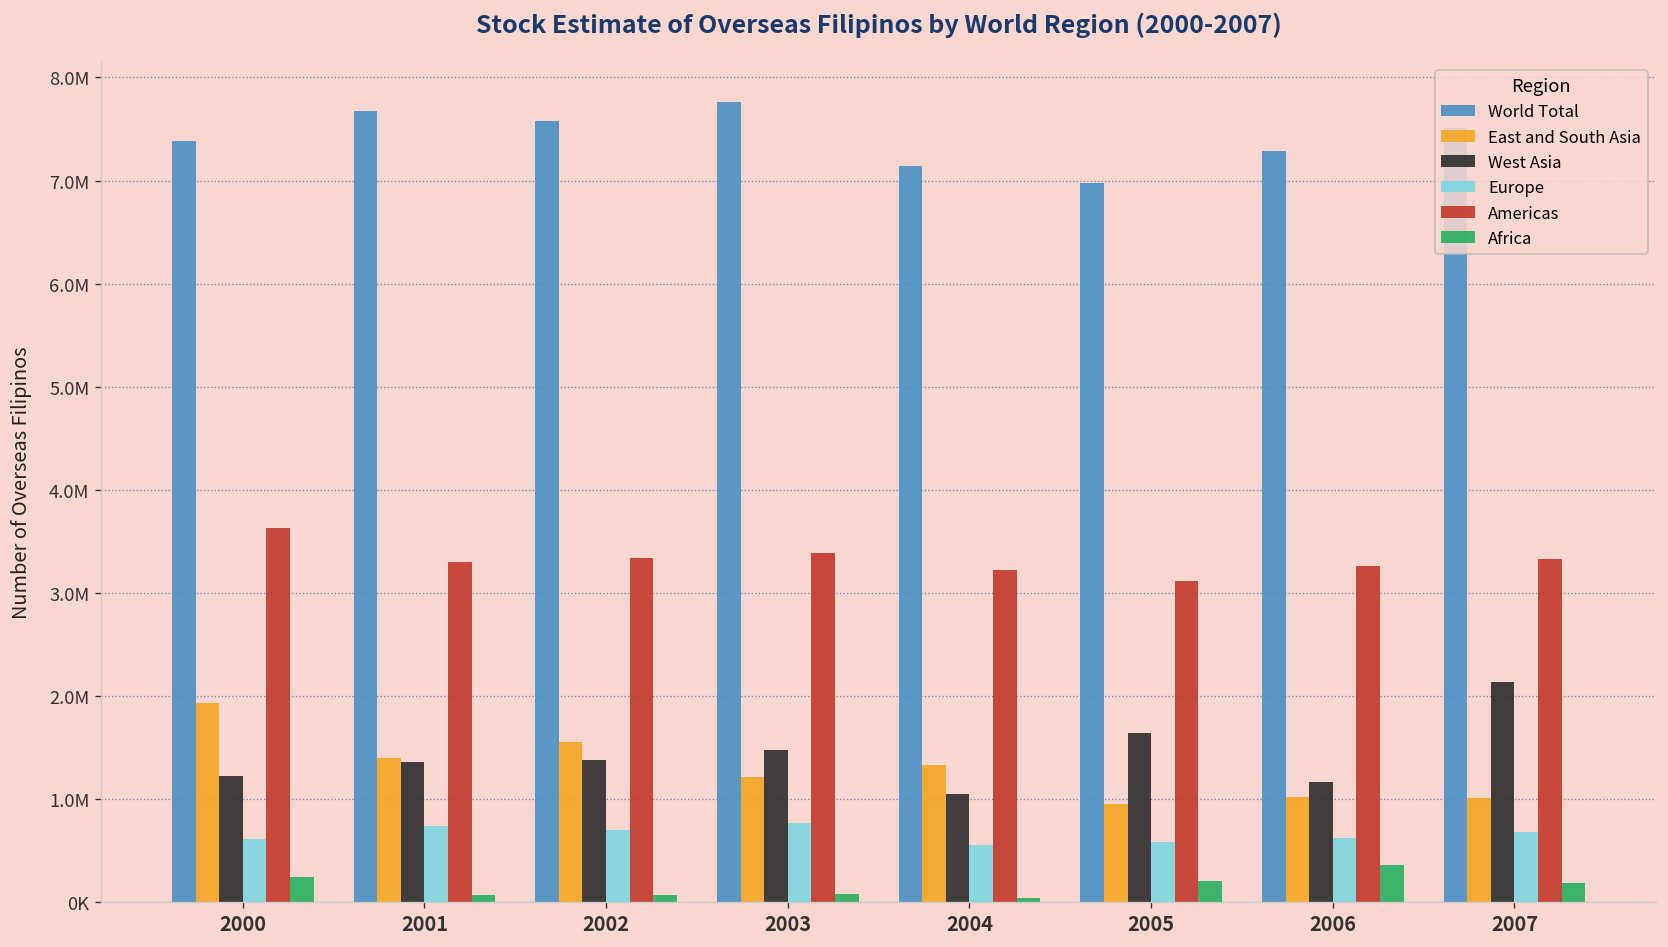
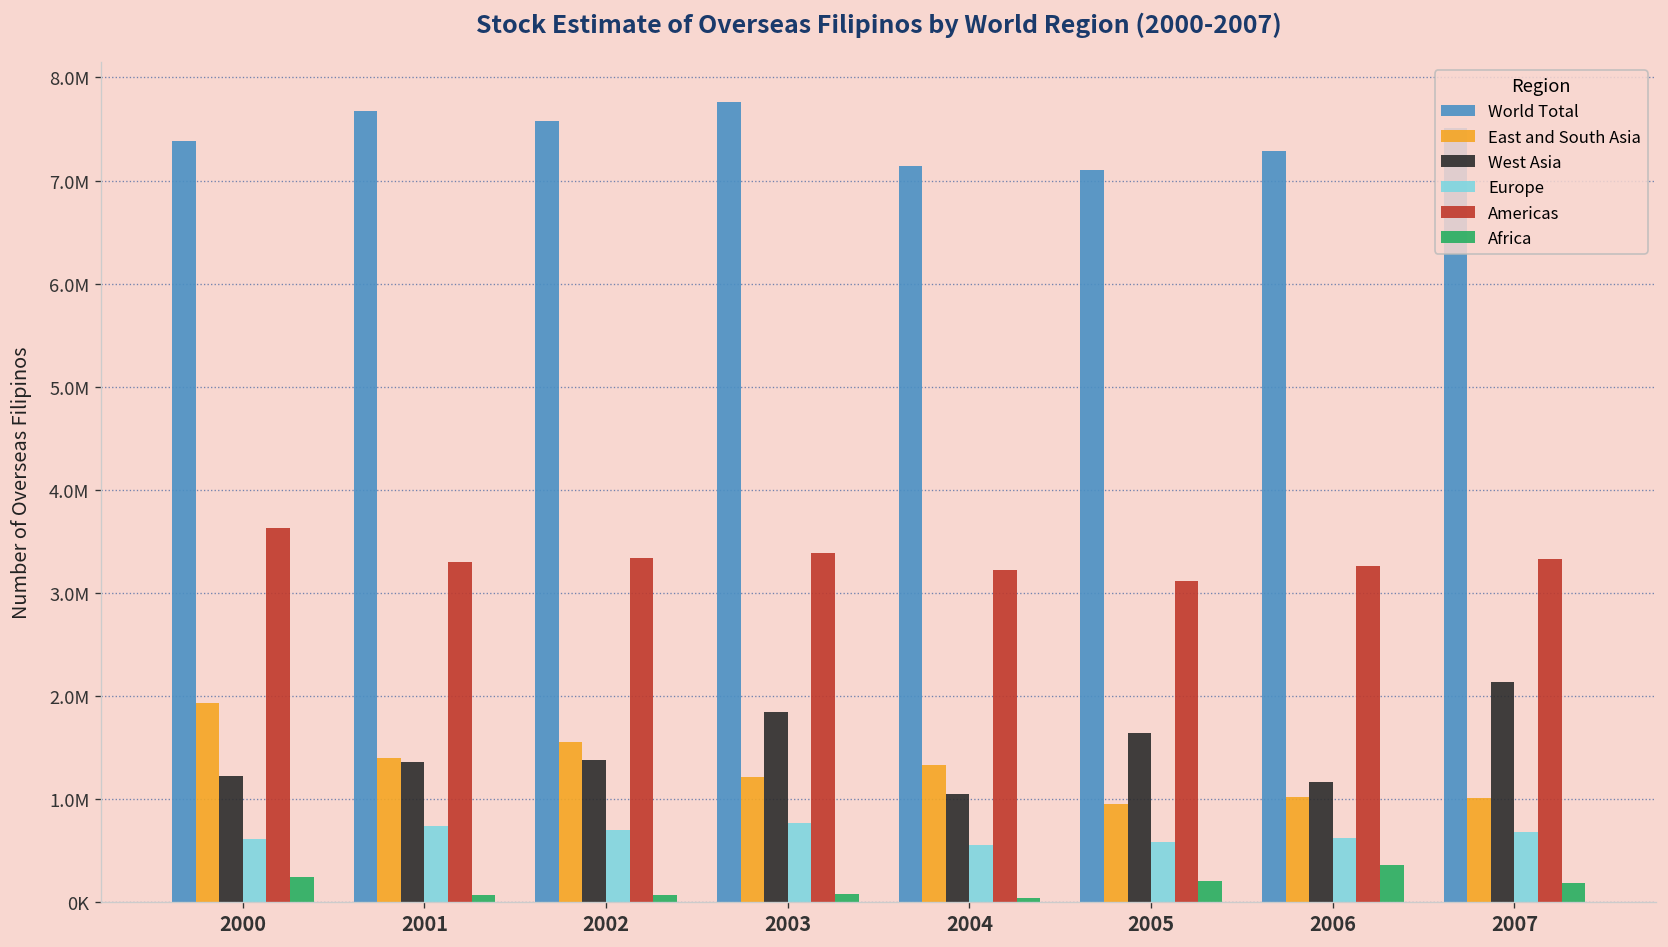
  {
    "World Total": {
      "2000": 7400000,
      "2001": 7700000,
      "2002": 7600000,
      "2003": 7800000,
      "2004": 7100000,
-     "2005": 7000000,
+     "2005": 7100000,
      "2006": 7300000
    },
    "East and South Asia": {
      "2000": 1900000,
      "2001": 1400000,
      "2002": 1600000,
      "2003": 1200000,
      "2004": 1300000,
      "2005": 900000,
      "2006": 1000000,
      "2007": 1000000
    },
    "West Asia": {
      "2000": 1200000,
      "2001": 1400000,
      "2002": 1400000,
-     "2003": 1500000,
+     "2003": 1800000,
      "2004": 1000000,
      "2005": 1600000,
      "2006": 1200000,
      "2007": 2100000
    },
    "Europe": {
      "2000": 600000,
      "2001": 700000,
      "2002": 700000,
      "2003": 800000,
      "2004": 500000,
      "2005": 600000,
      "2006": 600000,
      "2007": 700000
    },
    "Americas": {
      "2000": 3600000,
      "2001": 3300000,
      "2002": 3300000,
      "2003": 3400000,
      "2004": 3200000,
      "2005": 3100000,
      "2006": 3300000,
      "2007": 3300000
    },
    "Africa": {
      "2000": 200000,
      "2001": 100000,
      "2002": 100000,
      "2003": 100000,
      "2004": 0,
      "2005": 200000,
      "2006": 400000,
      "2007": 200000
    }
  }
